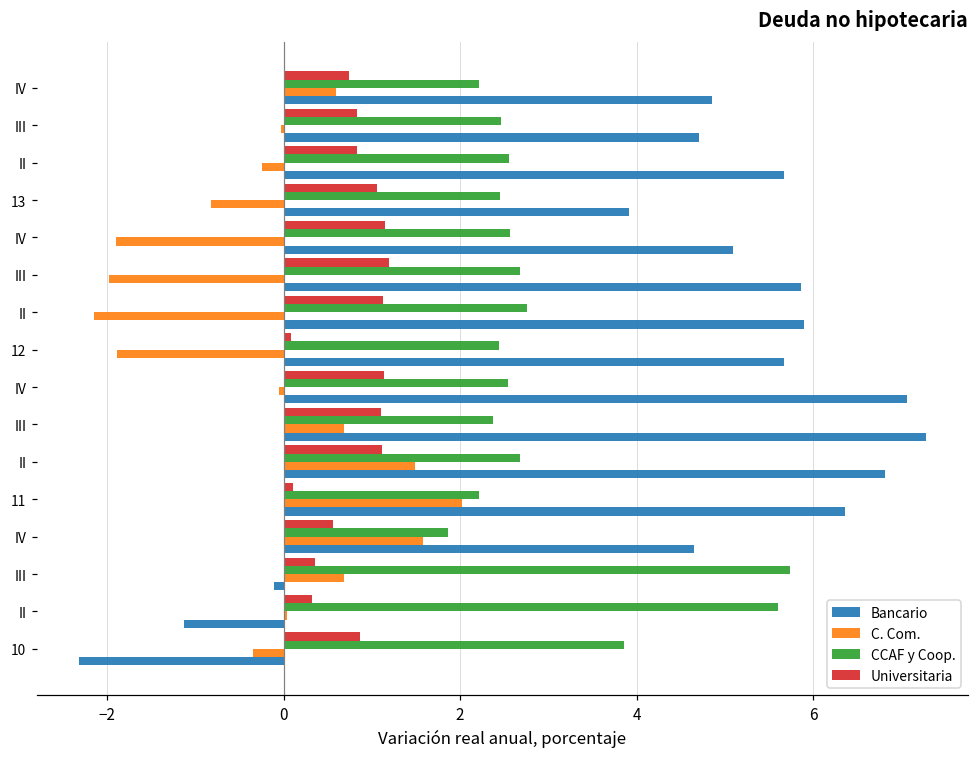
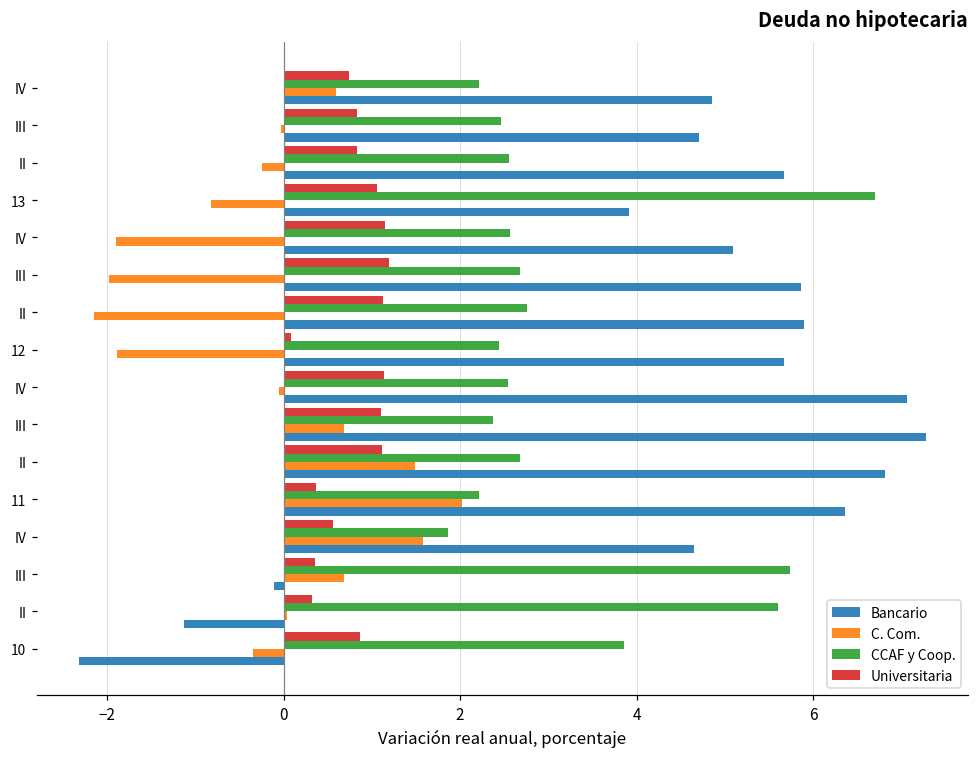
  {
    "Bancario": {
      "13": 3.9,
      "12": 5.7,
      "11": 6.4,
      "10": -2.3
    },
    "C. Com.": {
      "13": -0.8,
      "12": -1.9,
      "11": 2.0,
      "10": -0.3
    },
    "CCAF y Coop.": {
-     "13": 2.5,
+     "13": 6.7,
      "12": 2.4,
      "11": 2.2,
      "10": 3.9
    },
    "Universitaria": {
      "13": 1.1,
      "12": 0.1,
-     "11": 0.1,
+     "11": 0.4,
      "10": 0.9
    }
  }
